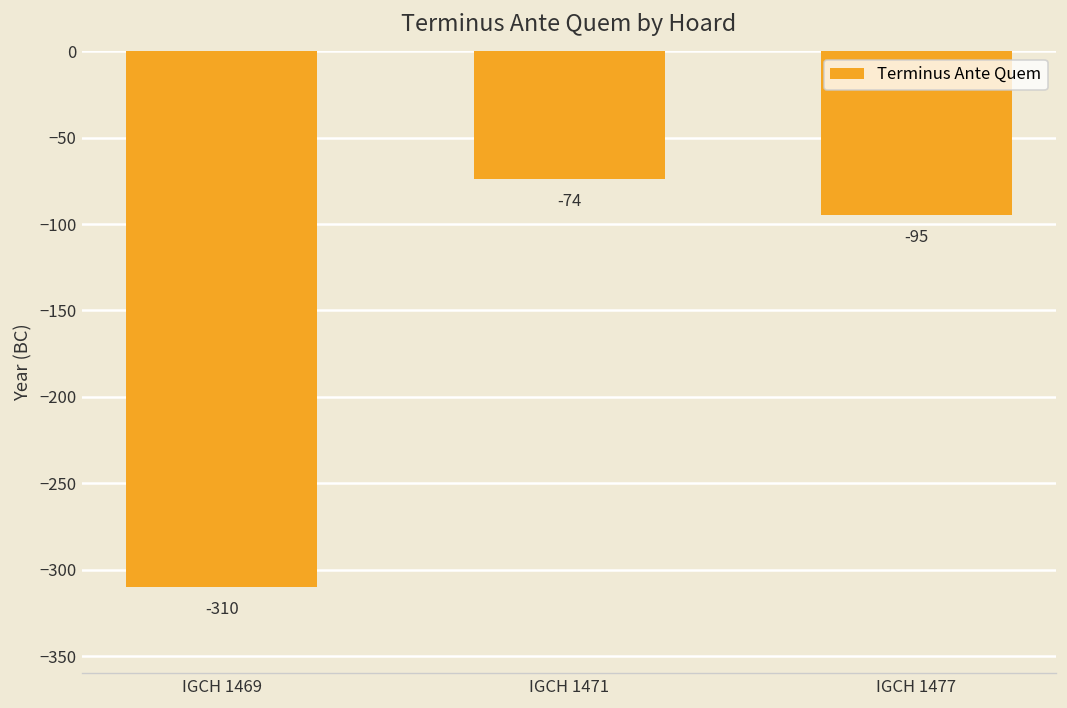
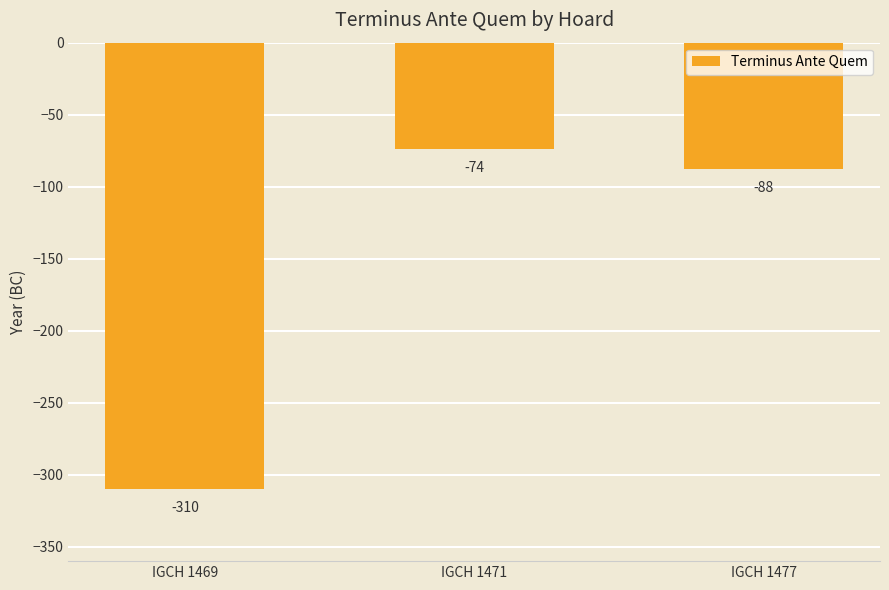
  {
    "IGCH 1469": -310,
    "IGCH 1471": -74,
-   "IGCH 1477": -95
+   "IGCH 1477": -88
  }
